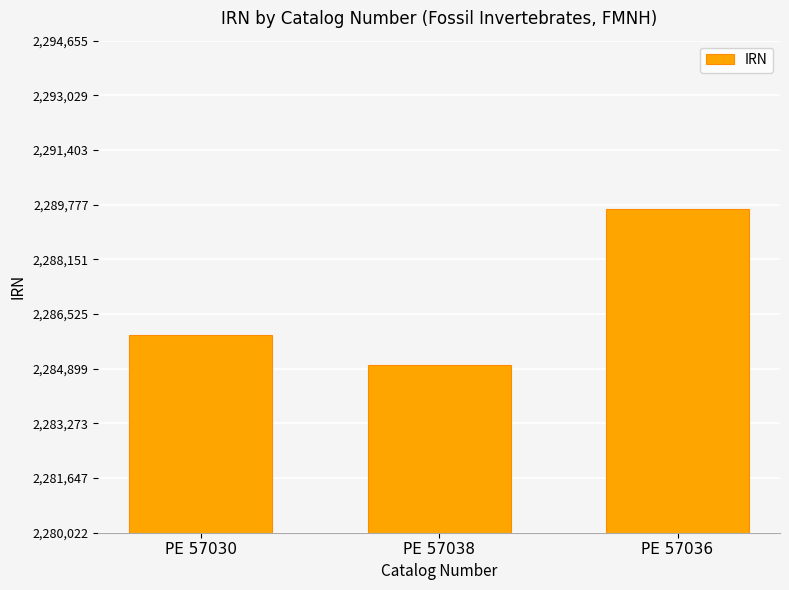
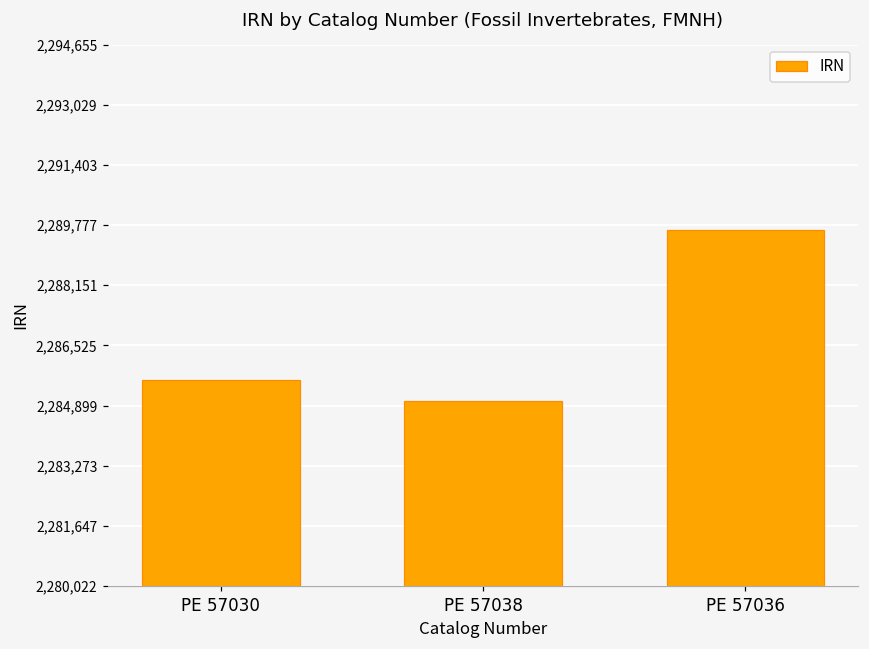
  {
-   "PE 57030": "2,285,900",
+   "PE 57030": "2,285,600",
    "PE 57038": "2,285,000",
    "PE 57036": "2,289,700"
  }
